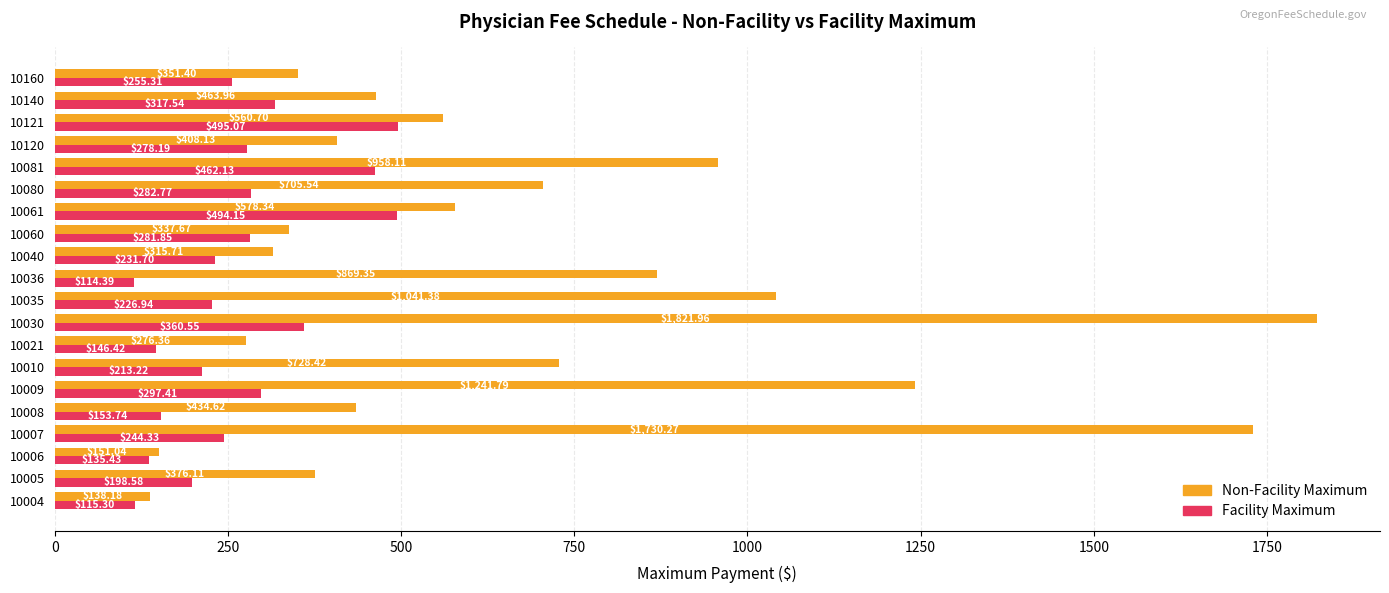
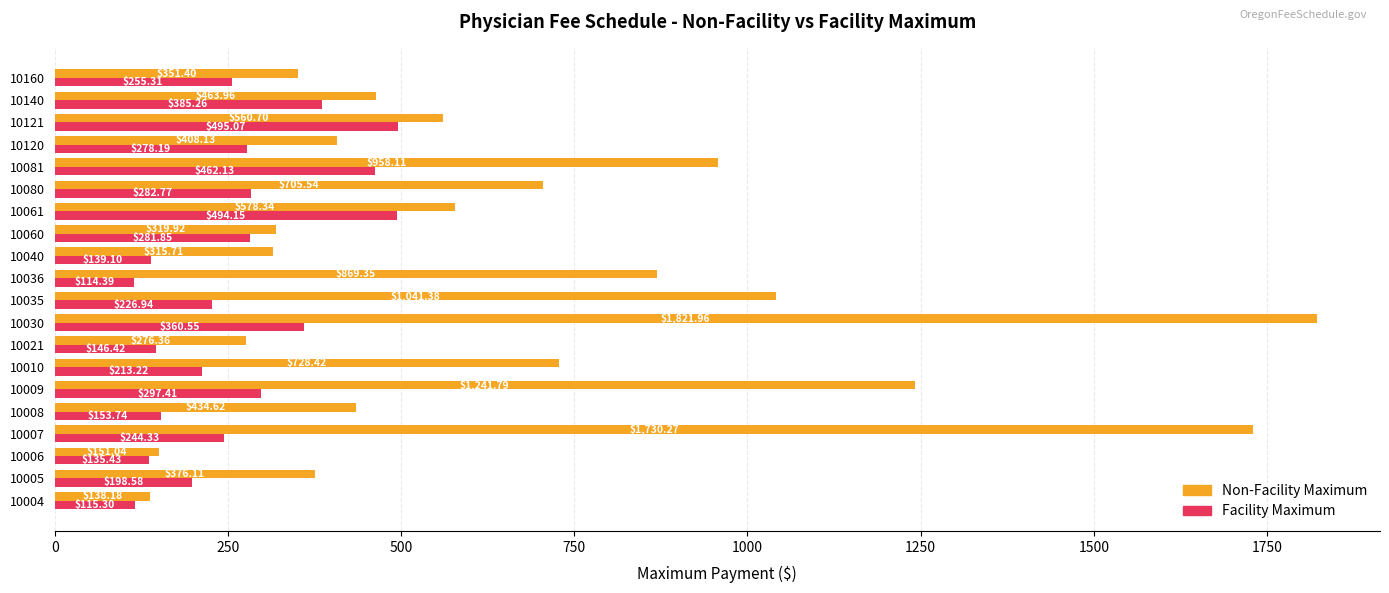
  {
    "Non-Facility Maximum": {
      "10160": "$351.40",
      "10140": "$463.96",
      "10121": "$560.70",
      "10120": "$408.13",
      "10081": "$958.11",
      "10080": "$705.54",
      "10061": "$578.34",
-     "10060": "$337.67",
+     "10060": "$319.92",
      "10040": "$315.71",
      "10036": "$869.35",
      "10035": "$1,041.38",
      "10030": "$1,821.96",
      "10021": "$276.36",
      "10010": "$728.42",
      "10009": "$1,241.79",
      "10008": "$434.62",
      "10007": "$1,730.27",
      "10006": "$151.04",
      "10005": "$376.11",
      "10004": "$138.18"
    },
    "Facility Maximum": {
      "10160": "$255.31",
-     "10140": "$317.54",
+     "10140": "$385.26",
      "10121": "$495.07",
      "10120": "$278.19",
      "10081": "$462.13",
      "10080": "$282.77",
      "10061": "$494.15",
      "10060": "$281.85",
-     "10040": "$231.70",
+     "10040": "$139.10",
      "10036": "$114.39",
      "10035": "$226.94",
      "10030": "$360.55",
      "10021": "$146.42",
      "10010": "$213.22",
      "10009": "$297.41",
      "10008": "$153.74",
      "10007": "$244.33",
      "10006": "$135.43",
      "10005": "$198.58",
      "10004": "$115.30"
    }
  }
